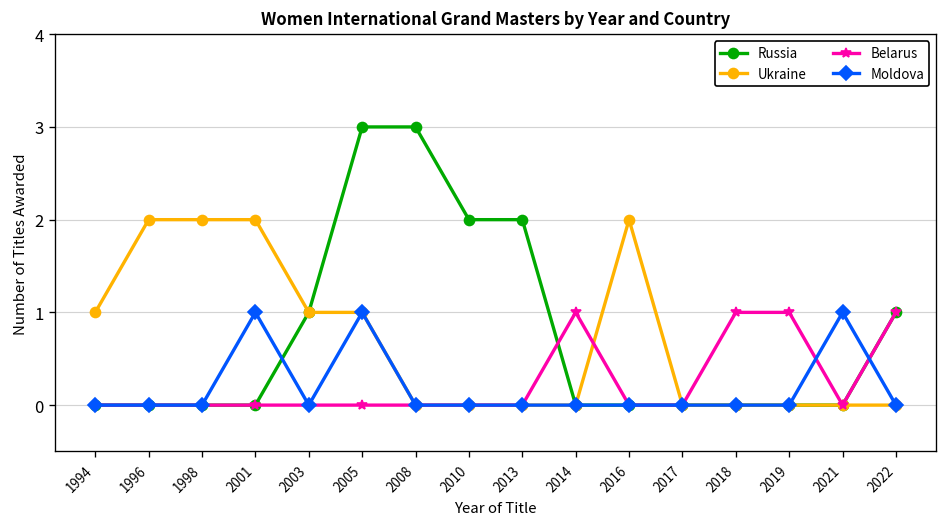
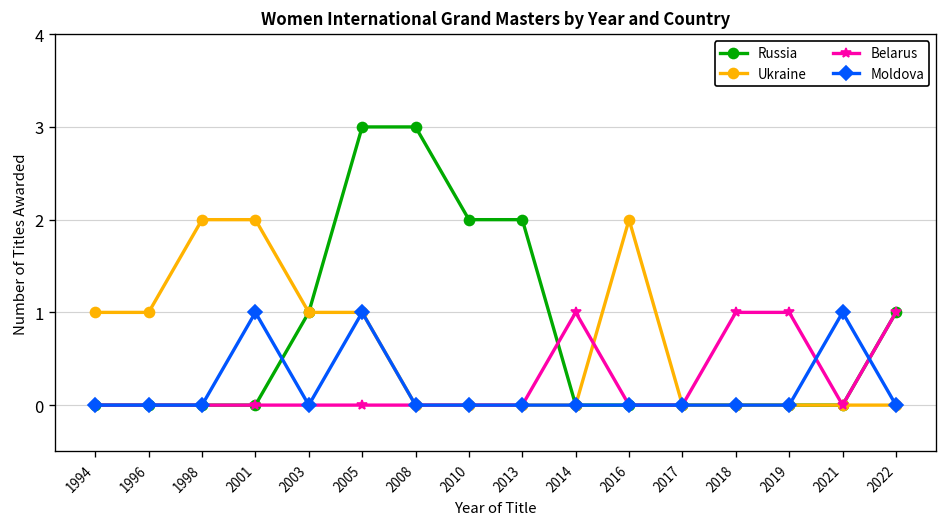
  {
    "Russia": {
      "2005": 3,
      "2008": 3,
      "2010": 2,
      "2013": 2
    },
    "Ukraine": {
      "1994": 1,
-     "1996": 2,
+     "1996": 1,
      "1998": 2,
      "2001": 2,
      "2016": 2
    },
    "Belarus": {
      "2005": 0,
      "2014": 1,
      "2018": 1,
      "2019": 1
    },
    "Moldova": {
      "2001": 1,
      "2021": 1
    }
  }
